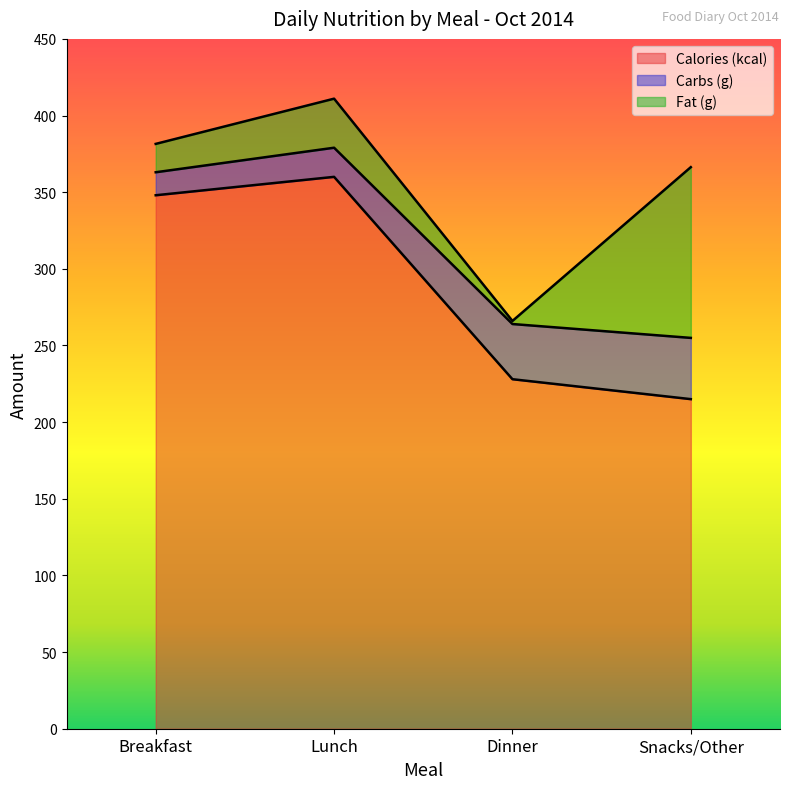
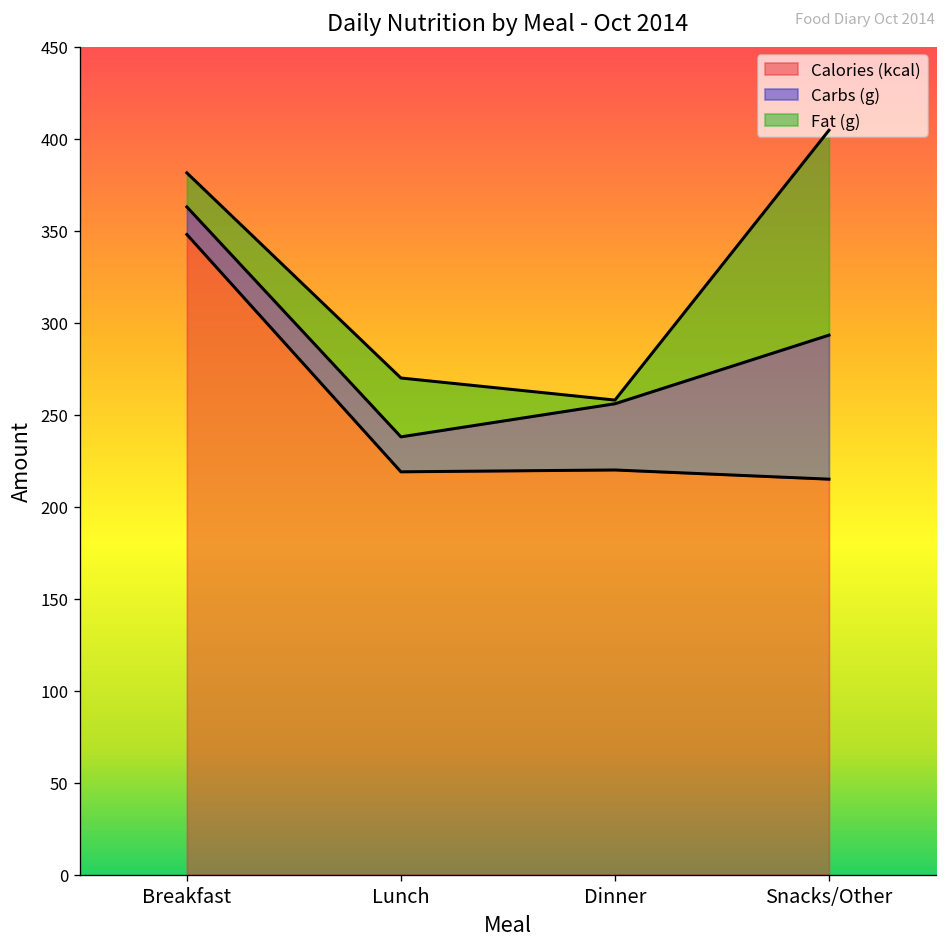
  {
    "Calories (kcal)": {
      "Breakfast": 348,
-     "Lunch": 360,
-     "Dinner": 228,
+     "Lunch": 219,
+     "Dinner": 220,
      "Snacks/Other": 215
    },
    "Carbs (g)": {
      "Breakfast": 15,
      "Lunch": 19,
      "Dinner": 36,
-     "Snacks/Other": 40
+     "Snacks/Other": 78
    },
    "Fat (g)": {
      "Breakfast": 19,
      "Lunch": 32,
      "Dinner": 2
    }
  }
